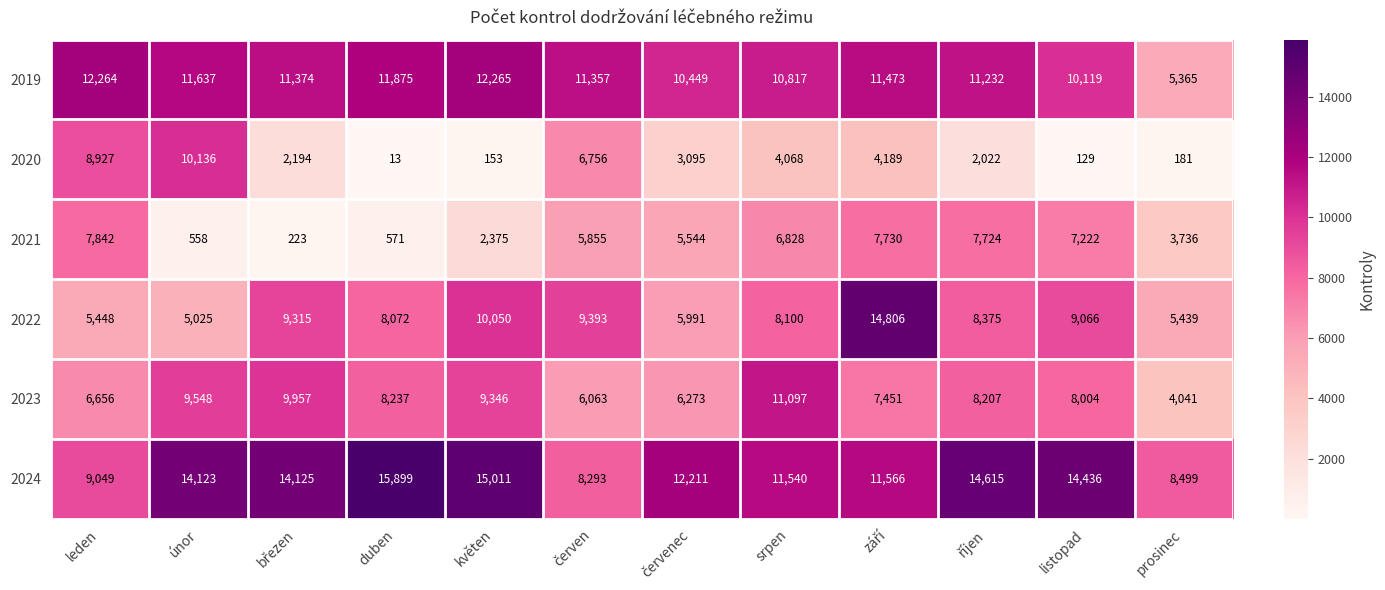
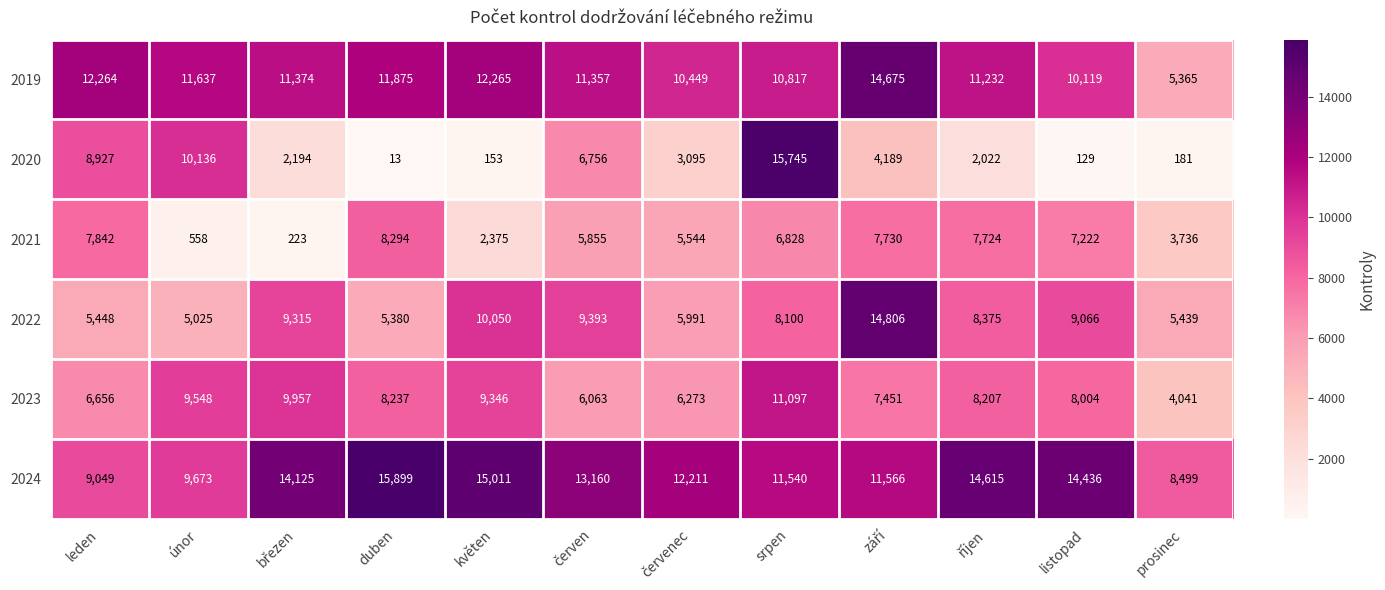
  {
    "2019": {
      "leden": "12,264",
      "únor": "11,637",
      "březen": "11,374",
      "duben": "11,875",
      "květen": "12,265",
      "červen": "11,357",
      "červenec": "10,449",
      "srpen": "10,817",
-     "září": "11,473",
+     "září": "14,675",
      "říjen": "11,232",
      "listopad": "10,119",
      "prosinec": "5,365"
    },
    "2020": {
      "leden": "8,927",
      "únor": "10,136",
      "březen": "2,194",
      "duben": "13",
      "květen": "153",
      "červen": "6,756",
      "červenec": "3,095",
-     "srpen": "4,068",
+     "srpen": "15,745",
      "září": "4,189",
      "říjen": "2,022",
      "listopad": "129",
      "prosinec": "181"
    },
    "2021": {
      "leden": "7,842",
      "únor": "558",
      "březen": "223",
-     "duben": "571",
+     "duben": "8,294",
      "květen": "2,375",
      "červen": "5,855",
      "červenec": "5,544",
      "srpen": "6,828",
      "září": "7,730",
      "říjen": "7,724",
      "listopad": "7,222",
      "prosinec": "3,736"
    },
    "2022": {
      "leden": "5,448",
      "únor": "5,025",
      "březen": "9,315",
-     "duben": "8,072",
+     "duben": "5,380",
      "květen": "10,050",
      "červen": "9,393",
      "červenec": "5,991",
      "srpen": "8,100",
      "září": "14,806",
      "říjen": "8,375",
      "listopad": "9,066",
      "prosinec": "5,439"
    },
    "2023": {
      "leden": "6,656",
      "únor": "9,548",
      "březen": "9,957",
      "duben": "8,237",
      "květen": "9,346",
      "červen": "6,063",
      "červenec": "6,273",
      "srpen": "11,097",
      "září": "7,451",
      "říjen": "8,207",
      "listopad": "8,004",
      "prosinec": "4,041"
    },
    "2024": {
      "leden": "9,049",
-     "únor": "14,123",
+     "únor": "9,673",
      "březen": "14,125",
      "duben": "15,899",
      "květen": "15,011",
-     "červen": "8,293",
+     "červen": "13,160",
      "červenec": "12,211",
      "srpen": "11,540",
      "září": "11,566",
      "říjen": "14,615",
      "listopad": "14,436",
      "prosinec": "8,499"
    }
  }
